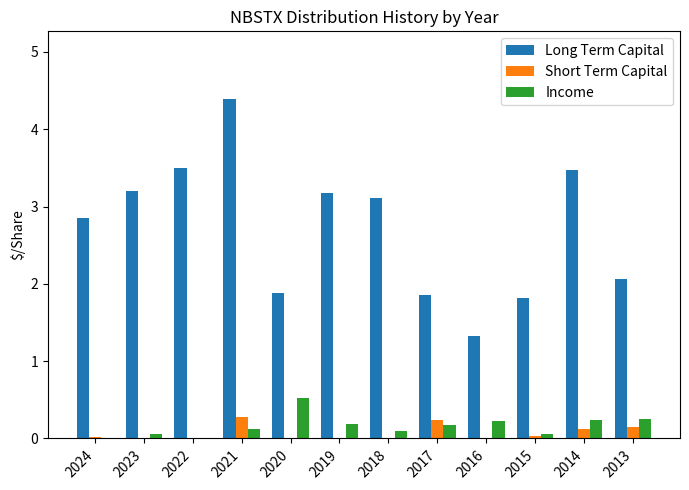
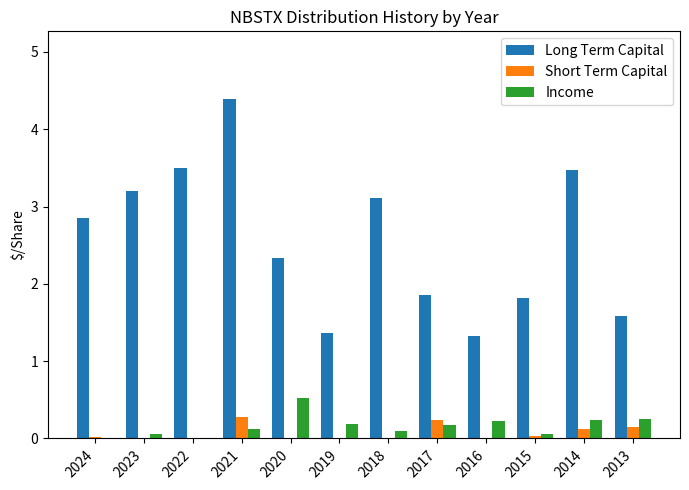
  {
    "Long Term Capital": {
      "2024": 2.9,
      "2023": 3.2,
      "2022": 3.5,
      "2021": 4.4,
-     "2020": 1.9,
-     "2019": 3.2,
+     "2020": 2.3,
+     "2019": 1.4,
      "2018": 3.1,
      "2017": 1.9,
      "2016": 1.3,
      "2015": 1.8,
      "2014": 3.5,
-     "2013": 2.1
+     "2013": 1.6
    },
    "Short Term Capital": {
      "2023": 0.0,
      "2022": 0.0,
      "2021": 0.3,
      "2019": 0.0,
      "2018": 0.0,
      "2017": 0.2,
      "2016": 0.0,
      "2014": 0.1,
      "2013": 0.1
    },
    "Income": {
      "2024": 0.0,
      "2023": 0.1,
      "2021": 0.1,
      "2020": 0.5,
      "2019": 0.2,
      "2018": 0.1,
      "2017": 0.2,
      "2016": 0.2,
      "2015": 0.1,
      "2014": 0.2,
      "2013": 0.2
    }
  }
